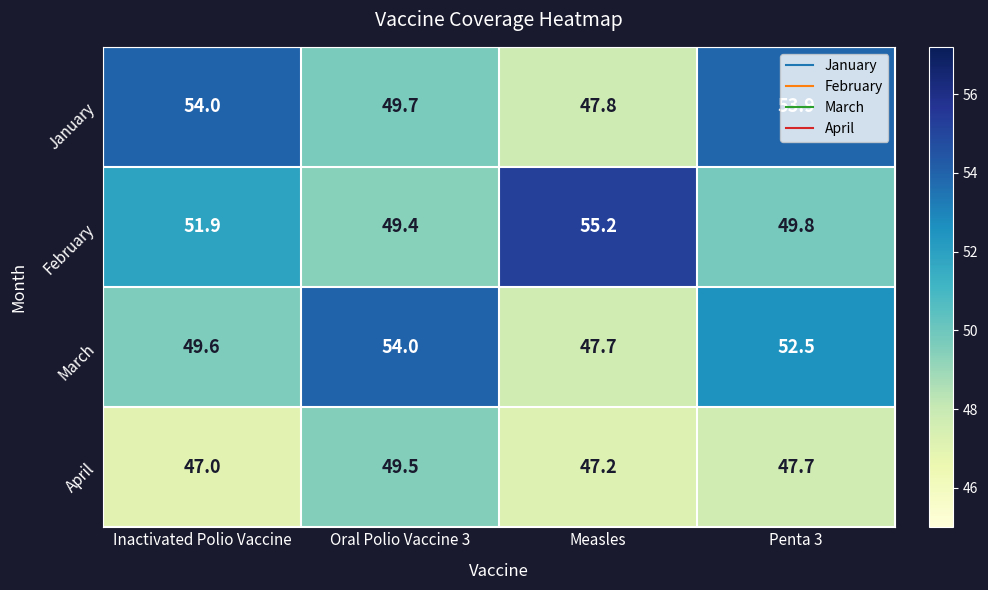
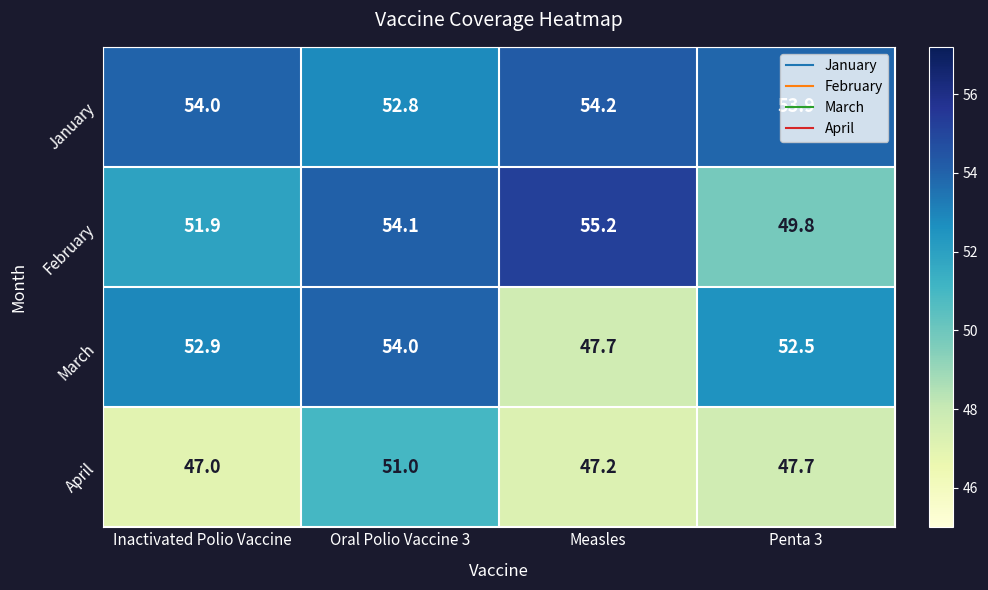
  {
    "January": {
      "Inactivated Polio Vaccine": 54.0,
-     "Oral Polio Vaccine 3": 49.7,
-     "Measles": 47.8
+     "Oral Polio Vaccine 3": 52.8,
+     "Measles": 54.2
    },
    "February": {
      "Inactivated Polio Vaccine": 51.9,
-     "Oral Polio Vaccine 3": 49.4,
+     "Oral Polio Vaccine 3": 54.1,
      "Measles": 55.2,
      "Penta 3": 49.8
    },
    "March": {
-     "Inactivated Polio Vaccine": 49.6,
+     "Inactivated Polio Vaccine": 52.9,
      "Oral Polio Vaccine 3": 54.0,
      "Measles": 47.7,
      "Penta 3": 52.5
    },
    "April": {
      "Inactivated Polio Vaccine": 47.0,
-     "Oral Polio Vaccine 3": 49.5,
+     "Oral Polio Vaccine 3": 51.0,
      "Measles": 47.2,
      "Penta 3": 47.7
    }
  }
